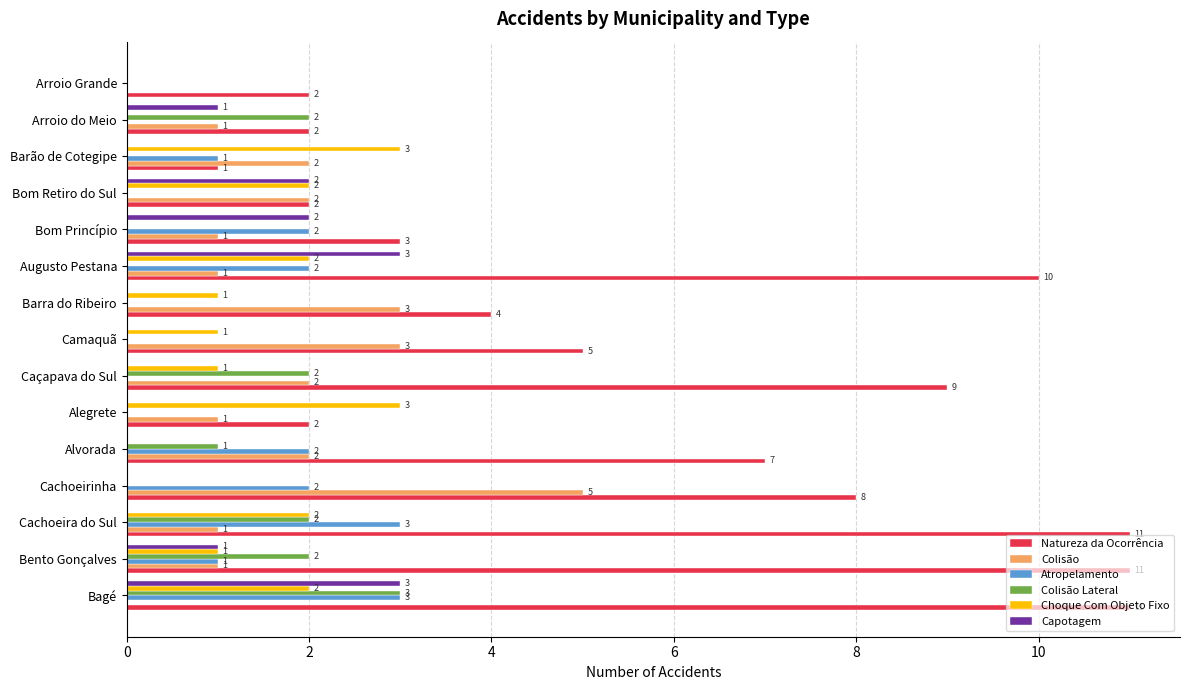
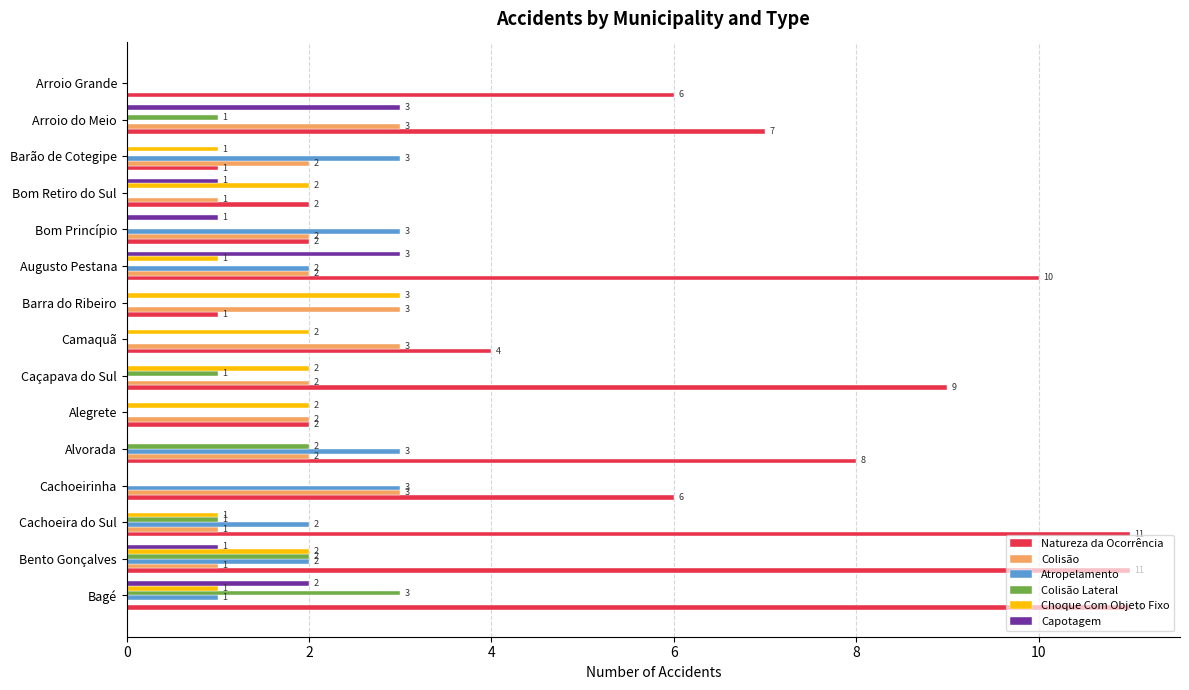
  {
    "Natureza da Ocorrência": {
-     "Arroio Grande": 2,
-     "Arroio do Meio": 2,
+     "Arroio Grande": 6,
+     "Arroio do Meio": 7,
      "Barão de Cotegipe": 1,
-     "Bom Princípio": 3,
+     "Bom Princípio": 2,
      "Augusto Pestana": 10,
-     "Barra do Ribeiro": 4,
-     "Camaquã": 5,
+     "Barra do Ribeiro": 1,
+     "Camaquã": 4,
      "Caçapava do Sul": 9,
      "Alegrete": 2,
-     "Alvorada": 7,
-     "Cachoeirinha": 8
+     "Alvorada": 8,
+     "Cachoeirinha": 6
    },
    "Colisão": {
-     "Arroio do Meio": 1,
+     "Arroio do Meio": 3,
      "Barão de Cotegipe": 2,
-     "Bom Retiro do Sul": 2,
-     "Bom Princípio": 1,
-     "Augusto Pestana": 1,
+     "Bom Retiro do Sul": 1,
+     "Bom Princípio": 2,
+     "Augusto Pestana": 2,
      "Barra do Ribeiro": 3,
      "Camaquã": 3,
      "Caçapava do Sul": 2,
-     "Alegrete": 1,
-     "Cachoeirinha": 5,
+     "Alegrete": 2,
+     "Cachoeirinha": 3,
      "Cachoeira do Sul": 1
    },
    "Atropelamento": {
-     "Barão de Cotegipe": 1,
-     "Bom Princípio": 2,
+     "Barão de Cotegipe": 3,
+     "Bom Princípio": 3,
      "Augusto Pestana": 2,
-     "Alvorada": 2,
-     "Cachoeirinha": 2,
-     "Cachoeira do Sul": 3,
-     "Bento Gonçalves": 1,
-     "Bagé": 3
+     "Alvorada": 3,
+     "Cachoeirinha": 3,
+     "Cachoeira do Sul": 2,
+     "Bento Gonçalves": 2,
+     "Bagé": 1
    },
    "Colisão Lateral": {
-     "Arroio do Meio": 2,
-     "Caçapava do Sul": 2,
-     "Alvorada": 1,
-     "Cachoeira do Sul": 2,
+     "Arroio do Meio": 1,
+     "Caçapava do Sul": 1,
+     "Alvorada": 2,
+     "Cachoeira do Sul": 1,
      "Bento Gonçalves": 2
    },
    "Choque Com Objeto Fixo": {
-     "Barão de Cotegipe": 3,
-     "Augusto Pestana": 2,
-     "Barra do Ribeiro": 1,
-     "Camaquã": 1,
-     "Caçapava do Sul": 1,
-     "Alegrete": 3,
-     "Cachoeira do Sul": 2,
-     "Bento Gonçalves": 1,
-     "Bagé": 2
+     "Barão de Cotegipe": 1,
+     "Augusto Pestana": 1,
+     "Barra do Ribeiro": 3,
+     "Camaquã": 2,
+     "Caçapava do Sul": 2,
+     "Alegrete": 2,
+     "Cachoeira do Sul": 1,
+     "Bento Gonçalves": 2,
+     "Bagé": 1
    },
    "Capotagem": {
-     "Arroio do Meio": 1,
-     "Bom Retiro do Sul": 2,
-     "Bom Princípio": 2,
+     "Arroio do Meio": 3,
+     "Bom Retiro do Sul": 1,
+     "Bom Princípio": 1,
      "Augusto Pestana": 3,
-     "Bagé": 3
+     "Bagé": 2
    }
  }
